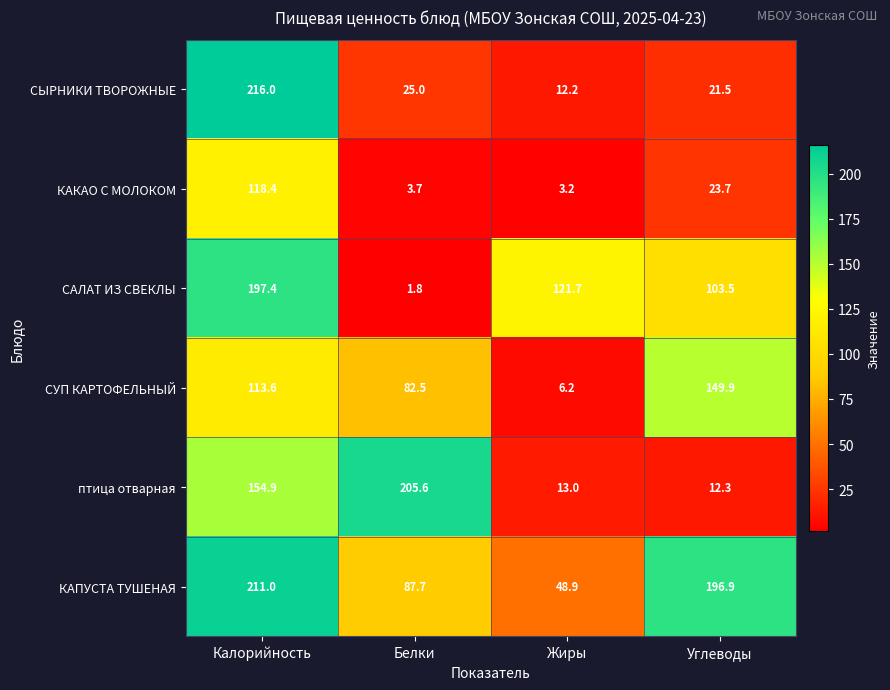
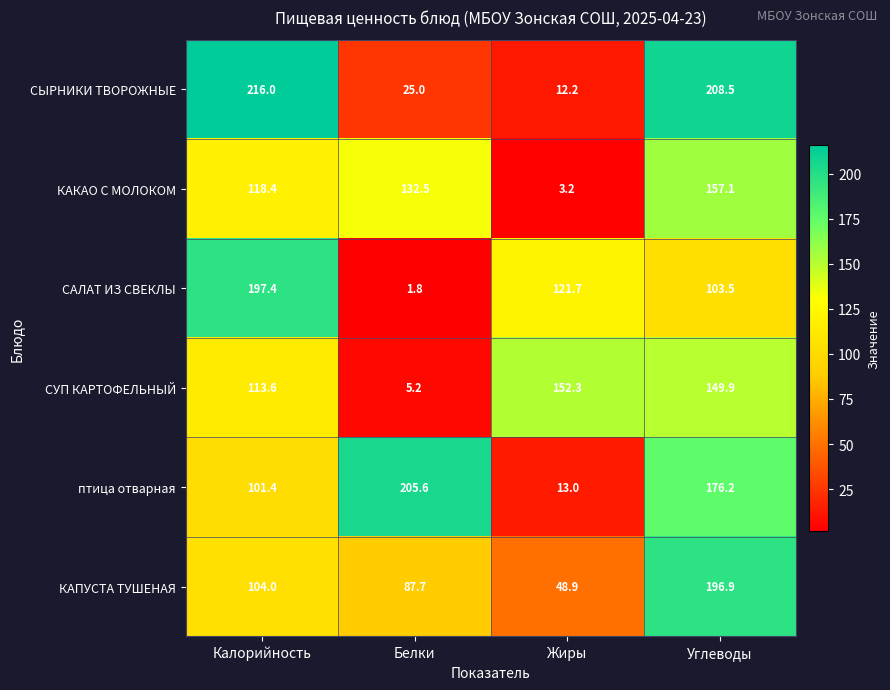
  {
    "СЫРНИКИ ТВОРОЖНЫЕ": {
      "Калорийность": 216.0,
      "Белки": 25.0,
      "Жиры": 12.2,
-     "Углеводы": 21.5
+     "Углеводы": 208.5
    },
    "КАКАО С МОЛОКОМ": {
      "Калорийность": 118.4,
-     "Белки": 3.7,
+     "Белки": 132.5,
      "Жиры": 3.2,
-     "Углеводы": 23.7
+     "Углеводы": 157.1
    },
    "САЛАТ ИЗ СВЕКЛЫ": {
      "Калорийность": 197.4,
      "Белки": 1.8,
      "Жиры": 121.7,
      "Углеводы": 103.5
    },
    "СУП КАРТОФЕЛЬНЫЙ": {
      "Калорийность": 113.6,
-     "Белки": 82.5,
-     "Жиры": 6.2,
+     "Белки": 5.2,
+     "Жиры": 152.3,
      "Углеводы": 149.9
    },
    "птица отварная": {
-     "Калорийность": 154.9,
+     "Калорийность": 101.4,
      "Белки": 205.6,
      "Жиры": 13.0,
-     "Углеводы": 12.3
+     "Углеводы": 176.2
    },
    "КАПУСТА ТУШЕНАЯ": {
-     "Калорийность": 211.0,
+     "Калорийность": 104.0,
      "Белки": 87.7,
      "Жиры": 48.9,
      "Углеводы": 196.9
    }
  }
